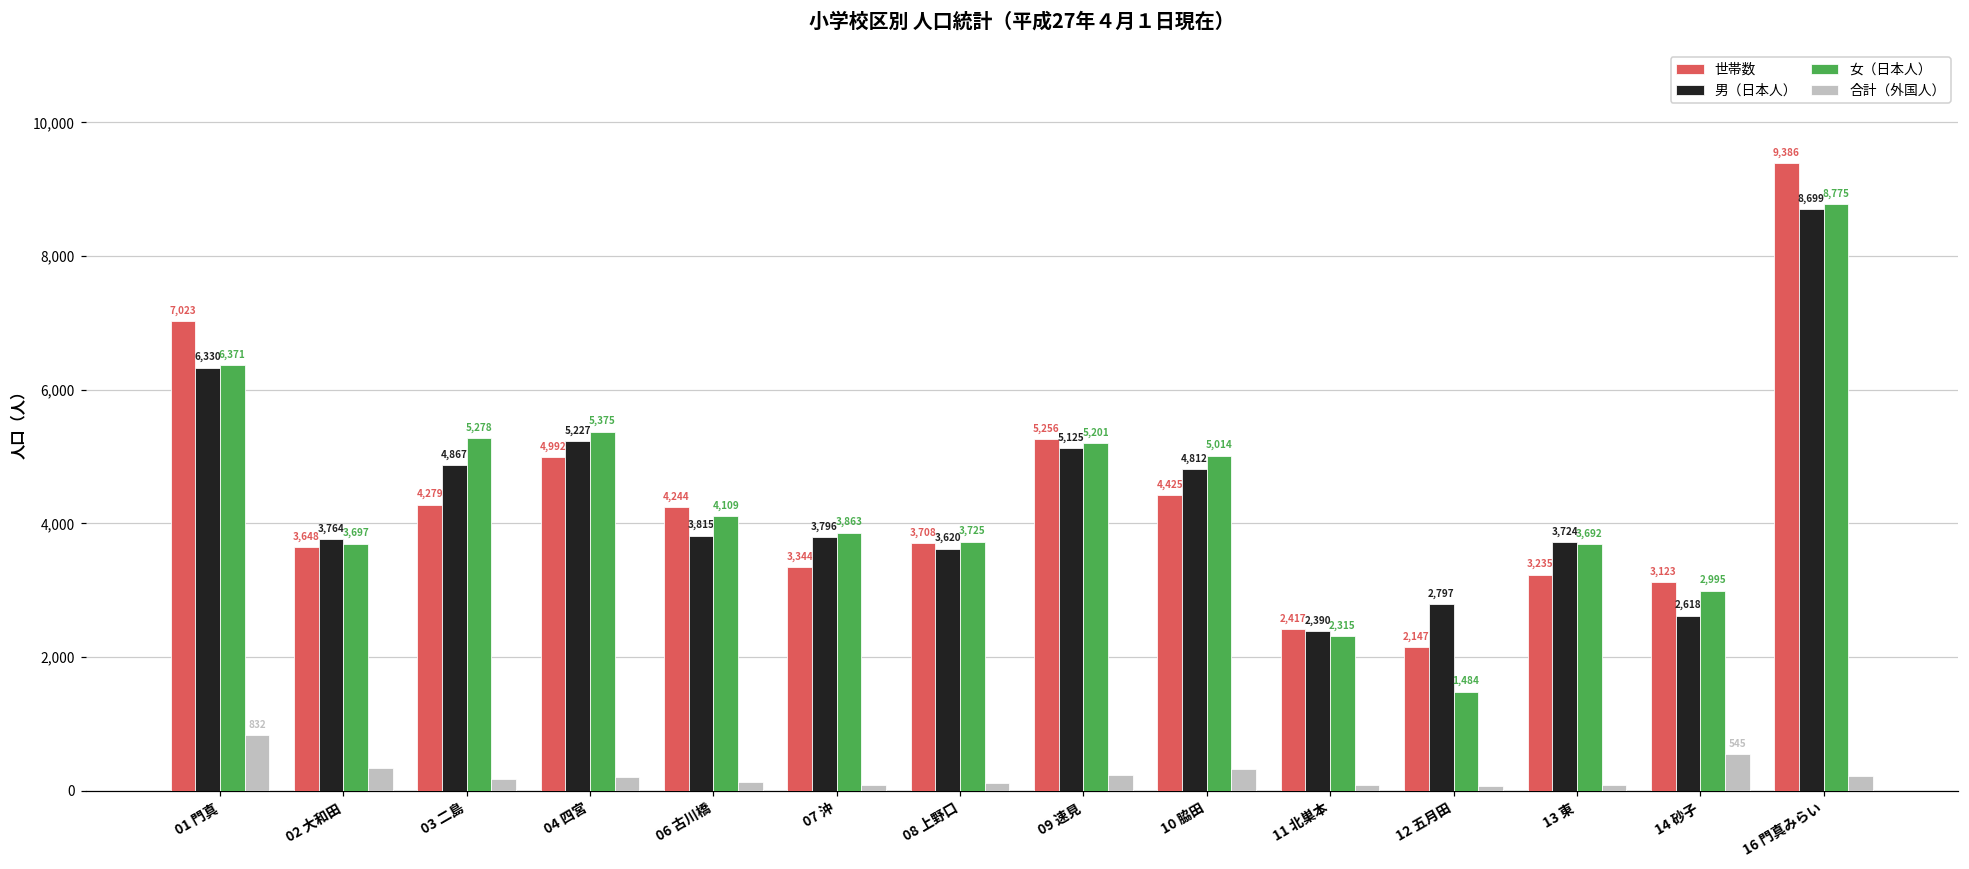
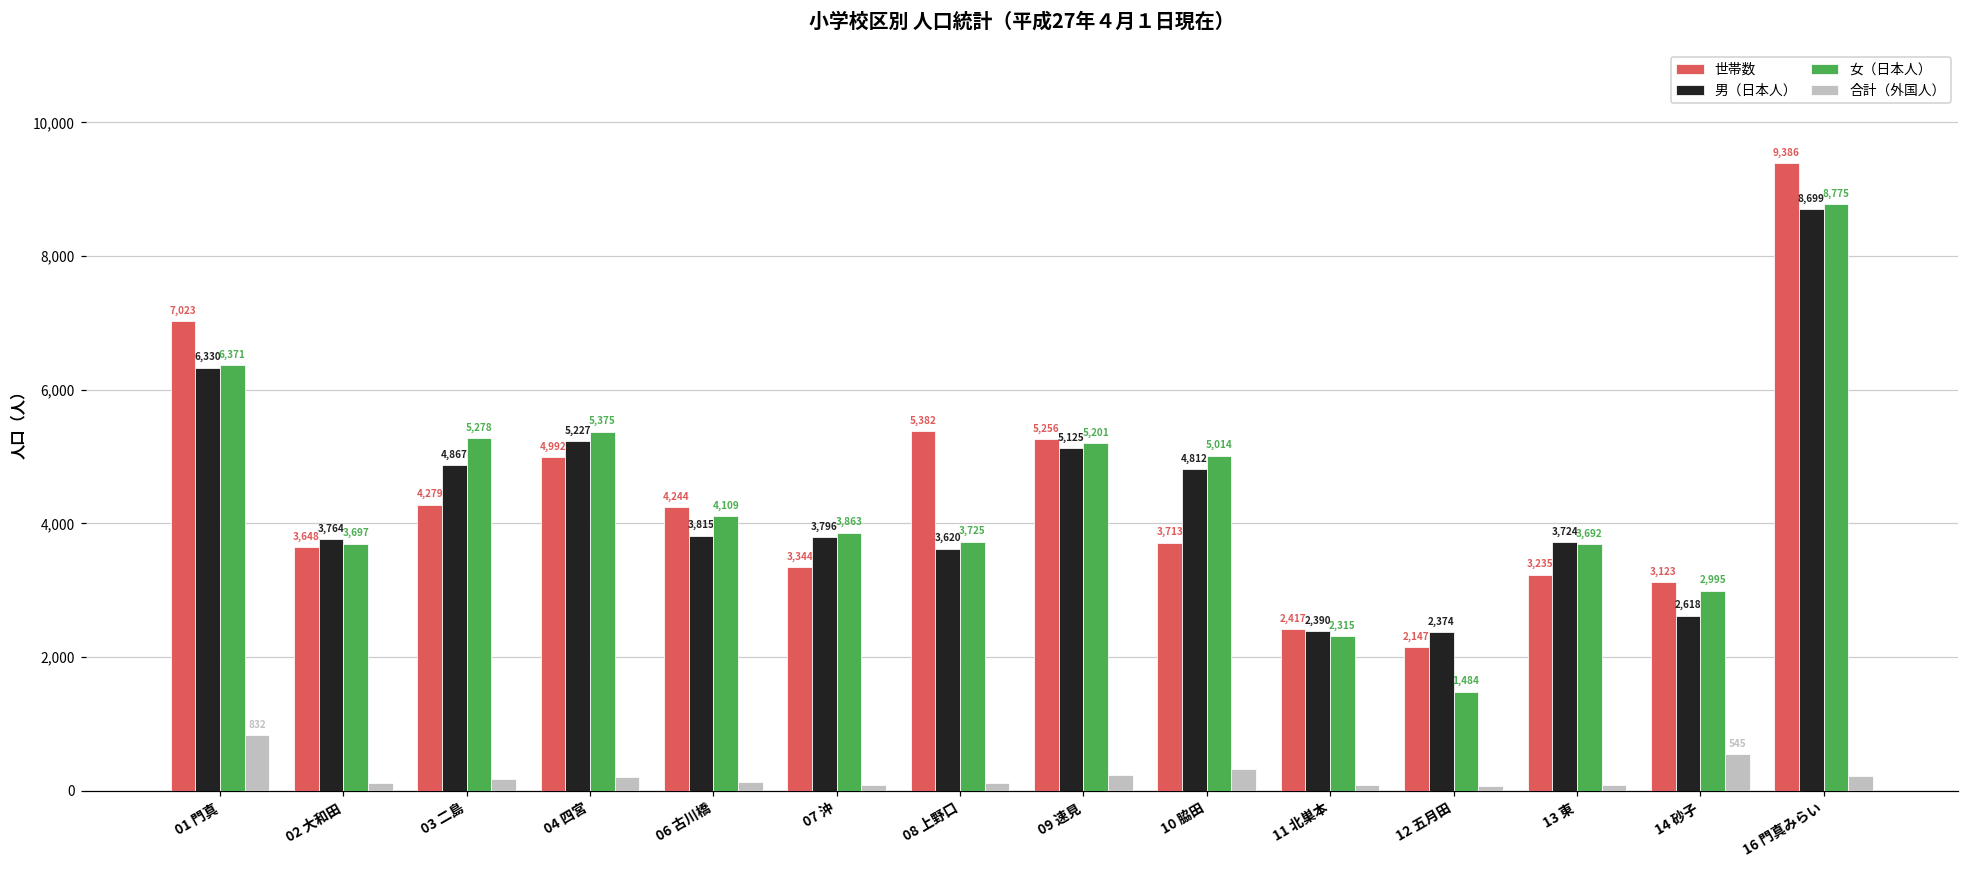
  {
    "世帯数": {
      "01 門真": "7,023",
      "02 大和田": "3,648",
      "03 二島": "4,279",
      "04 四宮": "4,992",
      "06 古川橋": "4,244",
      "07 沖": "3,344",
-     "08 上野口": "3,708",
+     "08 上野口": "5,382",
      "09 速見": "5,256",
-     "10 脇田": "4,425",
+     "10 脇田": "3,713",
      "11 北巣本": "2,417",
      "12 五月田": "2,147",
      "13 東": "3,235",
      "14 砂子": "3,123",
      "16 門真みらい": "9,386"
    },
    "男（日本人）": {
      "01 門真": "6,330",
      "02 大和田": "3,764",
      "03 二島": "4,867",
      "04 四宮": "5,227",
      "06 古川橋": "3,815",
      "07 沖": "3,796",
      "08 上野口": "3,620",
      "09 速見": "5,125",
      "10 脇田": "4,812",
      "11 北巣本": "2,390",
-     "12 五月田": "2,797",
+     "12 五月田": "2,374",
      "13 東": "3,724",
      "14 砂子": "2,618",
      "16 門真みらい": "8,699"
    },
    "女（日本人）": {
      "01 門真": "6,371",
      "02 大和田": "3,697",
      "03 二島": "5,278",
      "04 四宮": "5,375",
      "06 古川橋": "4,109",
      "07 沖": "3,863",
      "08 上野口": "3,725",
      "09 速見": "5,201",
      "10 脇田": "5,014",
      "11 北巣本": "2,315",
      "12 五月田": "1,484",
      "13 東": "3,692",
      "14 砂子": "2,995",
      "16 門真みらい": "8,775"
    },
    "合計（外国人）": {
-     "02 大和田": "300",
+     "02 大和田": "100",
      "03 二島": "200",
      "04 四宮": "200",
      "06 古川橋": "100",
      "07 沖": "100",
      "08 上野口": "100",
      "09 速見": "200",
      "10 脇田": "300",
      "11 北巣本": "100",
      "12 五月田": "100",
      "13 東": "100",
      "16 門真みらい": "200"
    }
  }
